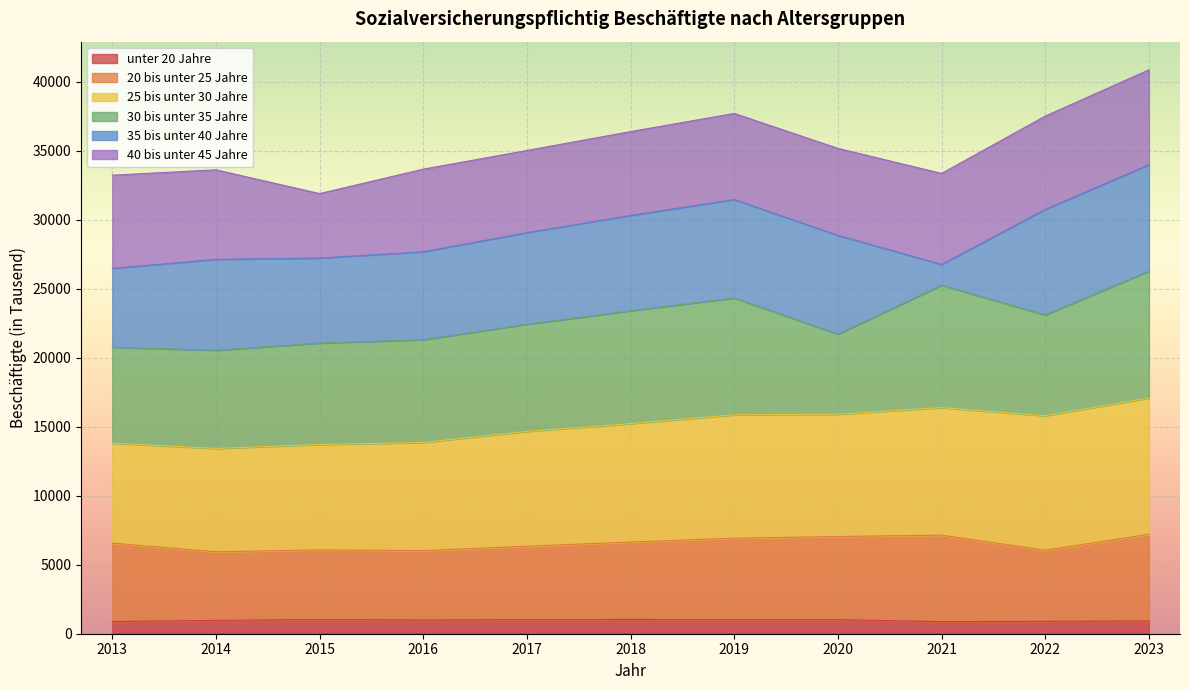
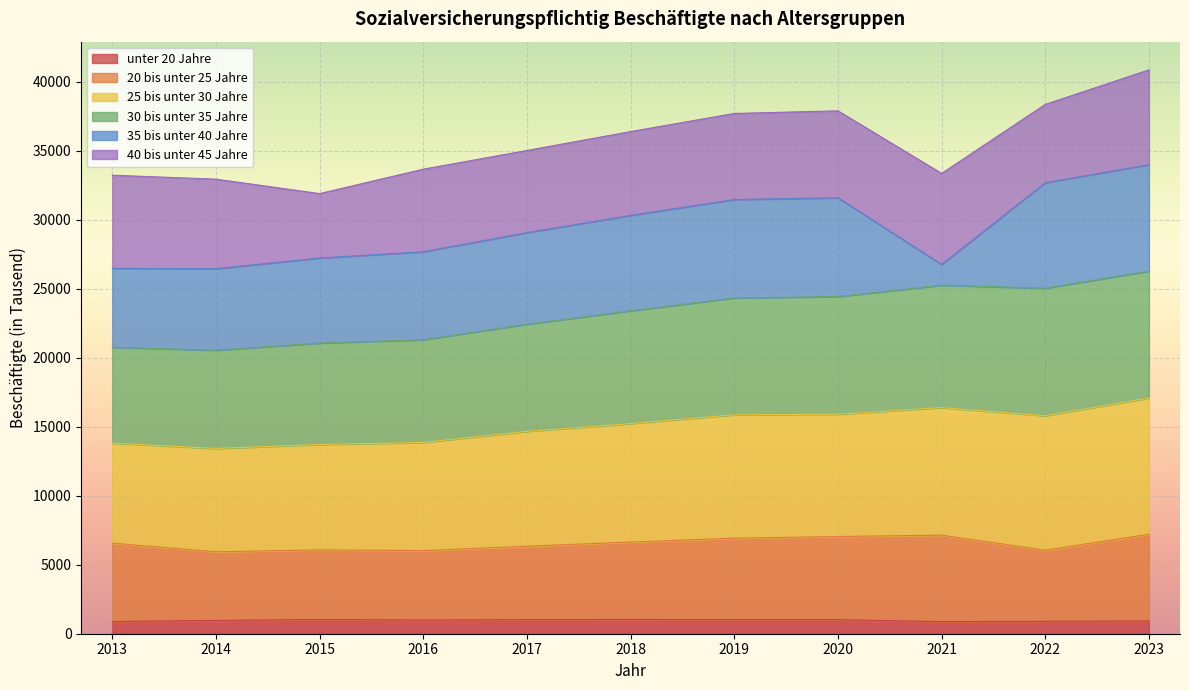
  {
    "unter 20 Jahre": {
      "2013": 900,
      "2014": 1000,
      "2015": 1000,
      "2016": 1000,
      "2017": 1000,
      "2018": 1000,
      "2019": 1000,
      "2020": 1000,
      "2021": 900,
      "2022": 900,
      "2023": 900
    },
    "20 bis unter 25 Jahre": {
      "2013": 5700,
      "2014": 5000,
      "2015": 5000,
      "2016": 5000,
      "2017": 5300,
      "2018": 5600,
      "2019": 5900,
      "2020": 6000,
      "2021": 6300,
      "2022": 5200,
      "2023": 6300
    },
    "25 bis unter 30 Jahre": {
      "2013": 7200,
      "2014": 7500,
      "2015": 7600,
      "2016": 7800,
      "2017": 8300,
      "2018": 8600,
      "2019": 8900,
      "2020": 8900,
      "2021": 9200,
      "2022": 9700,
      "2023": 9900
    },
    "30 bis unter 35 Jahre": {
      "2013": 7000,
      "2014": 7100,
      "2015": 7400,
      "2016": 7400,
      "2017": 7800,
      "2018": 8200,
      "2019": 8500,
-     "2020": 5800,
+     "2020": 8500,
      "2021": 8900,
-     "2022": 7300,
+     "2022": 9200,
      "2023": 9200
    },
    "35 bis unter 40 Jahre": {
      "2013": 5700,
-     "2014": 6600,
+     "2014": 5900,
      "2015": 6200,
      "2016": 6400,
      "2017": 6600,
      "2018": 6900,
      "2019": 7100,
      "2020": 7200,
      "2021": 1500,
      "2022": 7600,
      "2023": 7700
    },
    "40 bis unter 45 Jahre": {
      "2013": 6800,
      "2014": 6500,
      "2015": 4700,
      "2016": 6000,
      "2017": 6000,
      "2018": 6100,
      "2019": 6200,
      "2020": 6300,
      "2021": 6600,
-     "2022": 6800,
+     "2022": 5700,
      "2023": 6900
    }
  }
